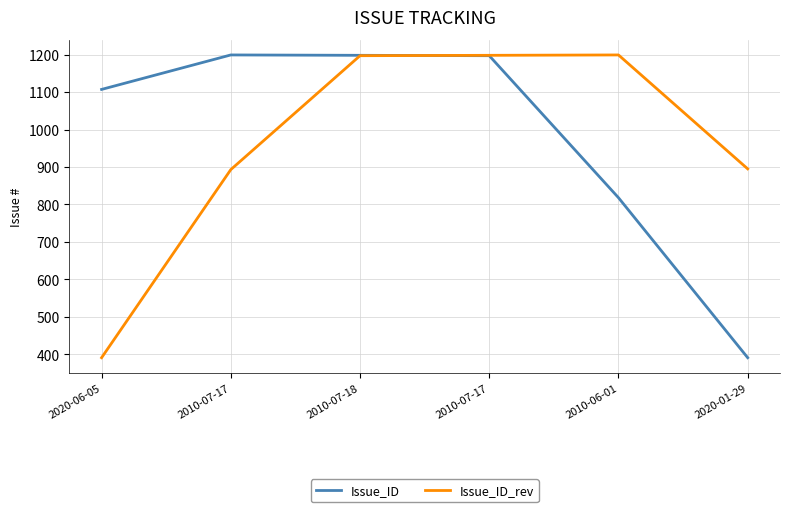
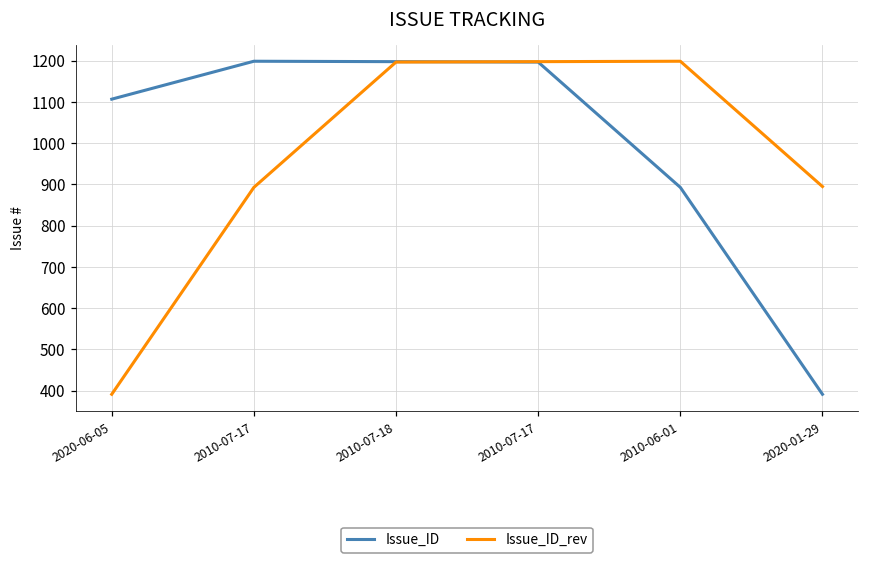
  {
    "Issue_ID": {
      "2020-06-05": 1110,
-     "2010-06-01": 820,
+     "2010-06-01": 890,
      "2020-01-29": 390
    },
    "Issue_ID_rev": {
      "2020-06-05": 390,
      "2010-06-01": 1200,
      "2020-01-29": 900
    }
  }
